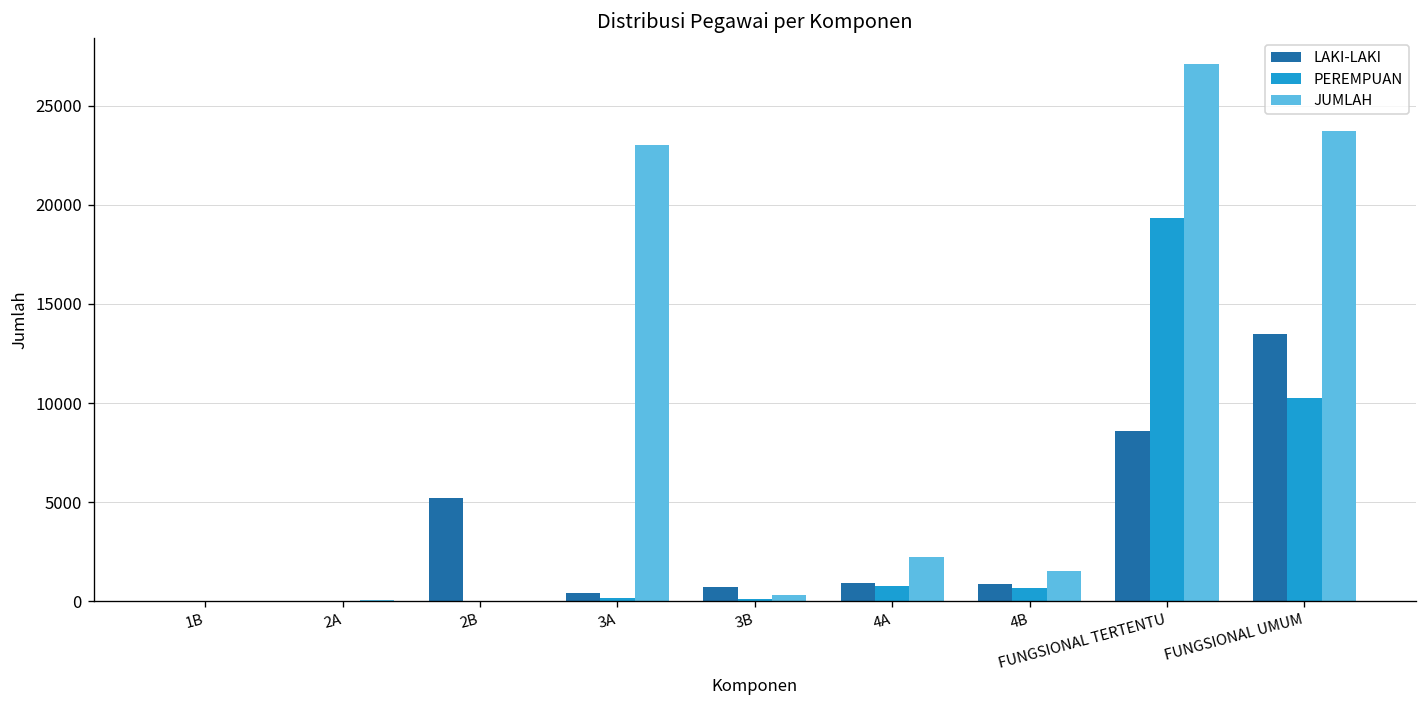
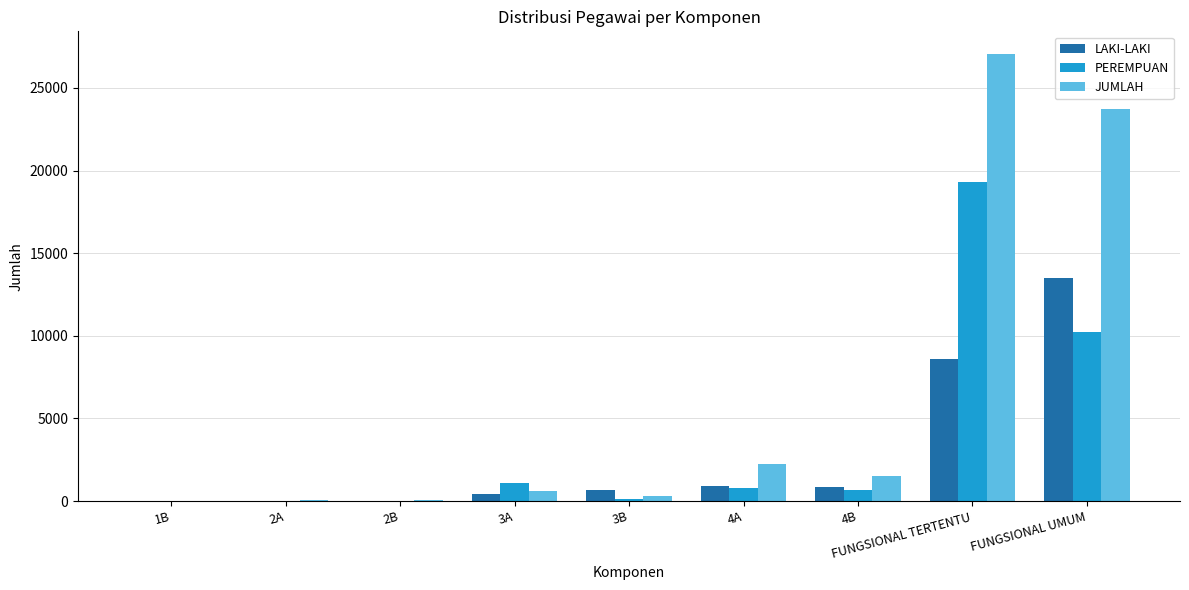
  {
    "LAKI-LAKI": {
-     "2B": 5200,
+     "2B": 0,
      "3A": 400,
      "3B": 700,
      "4A": 900,
      "4B": 900,
      "FUNGSIONAL TERTENTU": 8600,
      "FUNGSIONAL UMUM": 13500
    },
    "PEREMPUAN": {
      "1B": 0,
-     "3A": 200,
+     "3A": 1100,
      "4A": 800,
      "4B": 700,
      "FUNGSIONAL TERTENTU": 19300,
      "FUNGSIONAL UMUM": 10200
    },
    "JUMLAH": {
-     "3A": 23000,
+     "3A": 600,
      "3B": 300,
      "4A": 2200,
      "4B": 1500,
      "FUNGSIONAL TERTENTU": 27100,
      "FUNGSIONAL UMUM": 23700
    }
  }
